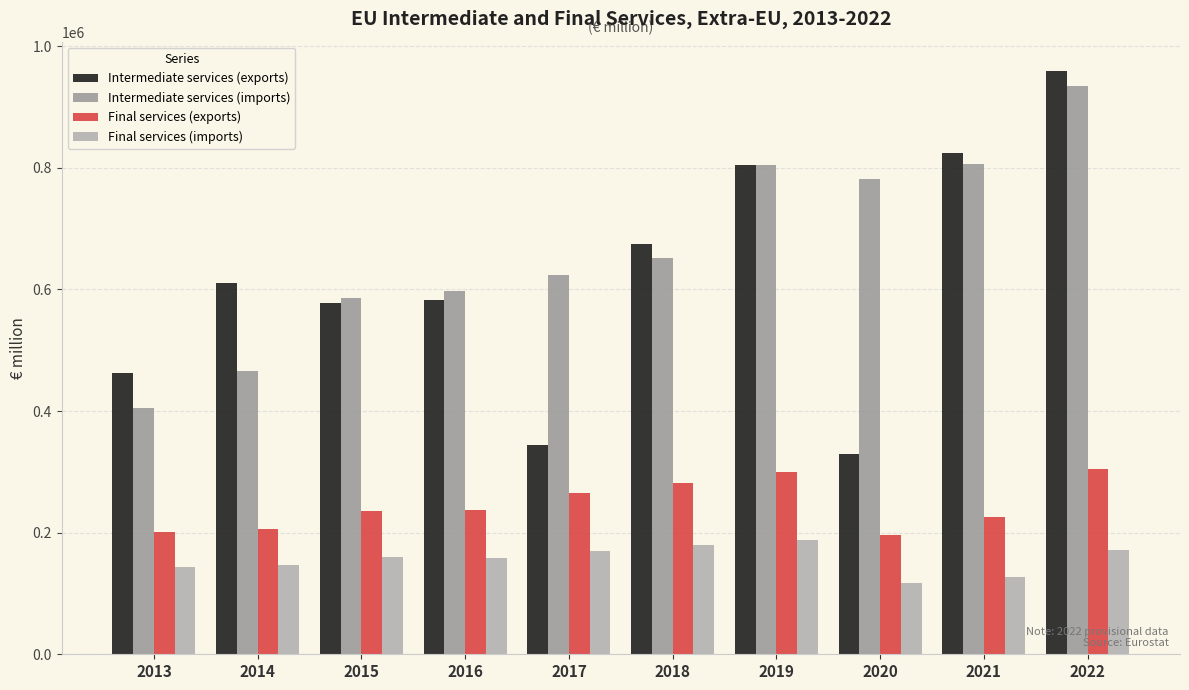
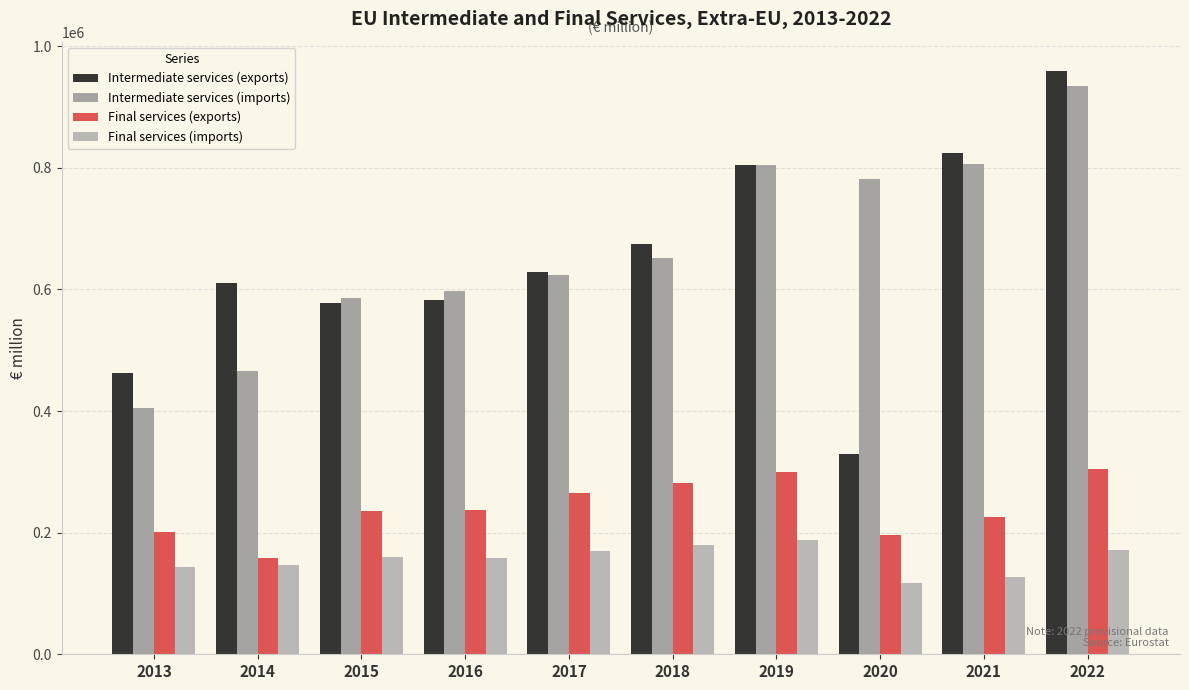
  {
    "Intermediate services (exports)": {
      "2013": 460000,
      "2014": 610000,
      "2015": 580000,
      "2016": 580000,
-     "2017": 340000,
+     "2017": 630000,
      "2018": 670000,
      "2019": 800000,
      "2020": 330000,
      "2021": 830000,
      "2022": 960000
    },
    "Final services (exports)": {
      "2013": 200000,
-     "2014": 210000,
+     "2014": 160000,
      "2015": 230000,
      "2016": 240000,
      "2017": 270000,
      "2018": 280000,
      "2019": 300000,
      "2020": 200000,
      "2021": 230000
    }
  }
